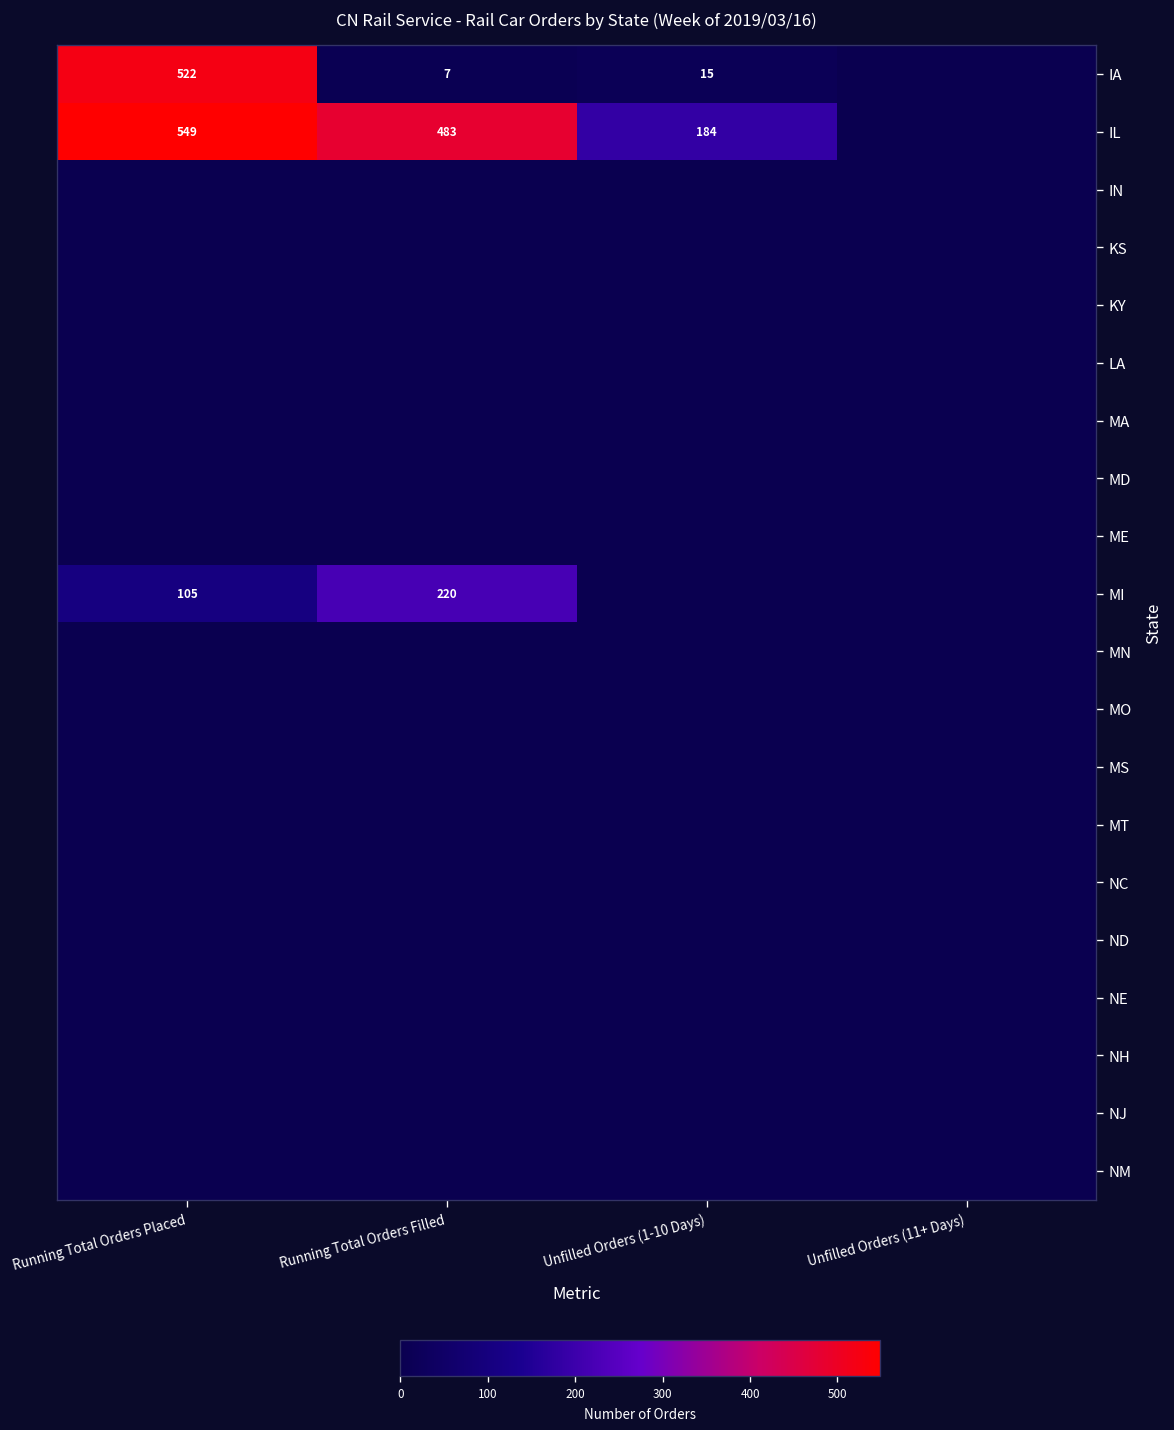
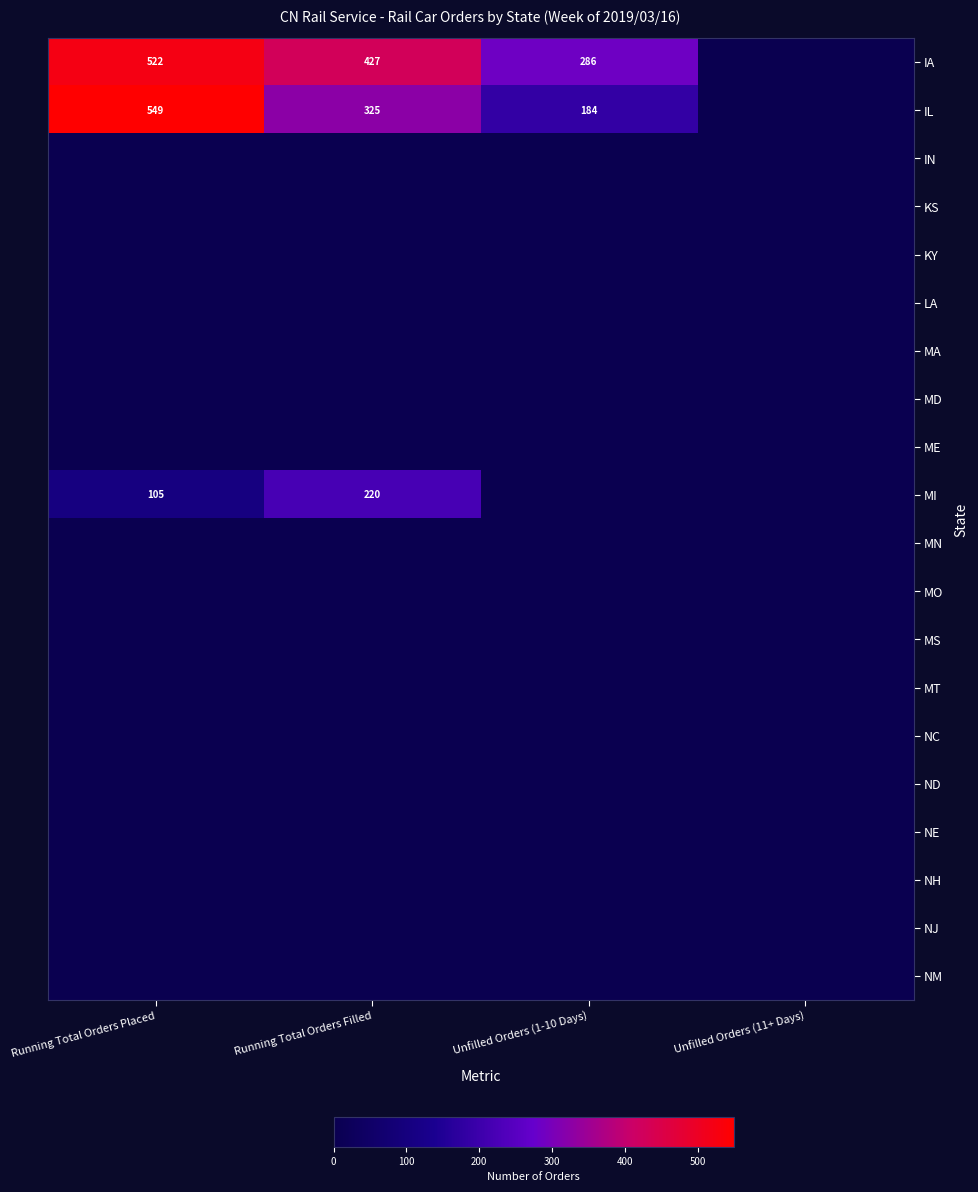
  {
    "IA": {
      "Running Total Orders Placed": 522,
-     "Running Total Orders Filled": 7,
-     "Unfilled Orders (1-10 Days)": 15
+     "Running Total Orders Filled": 427,
+     "Unfilled Orders (1-10 Days)": 286
    },
    "IL": {
      "Running Total Orders Placed": 549,
-     "Running Total Orders Filled": 483,
+     "Running Total Orders Filled": 325,
      "Unfilled Orders (1-10 Days)": 184
    },
    "MI": {
      "Running Total Orders Placed": 105,
      "Running Total Orders Filled": 220
    }
  }
